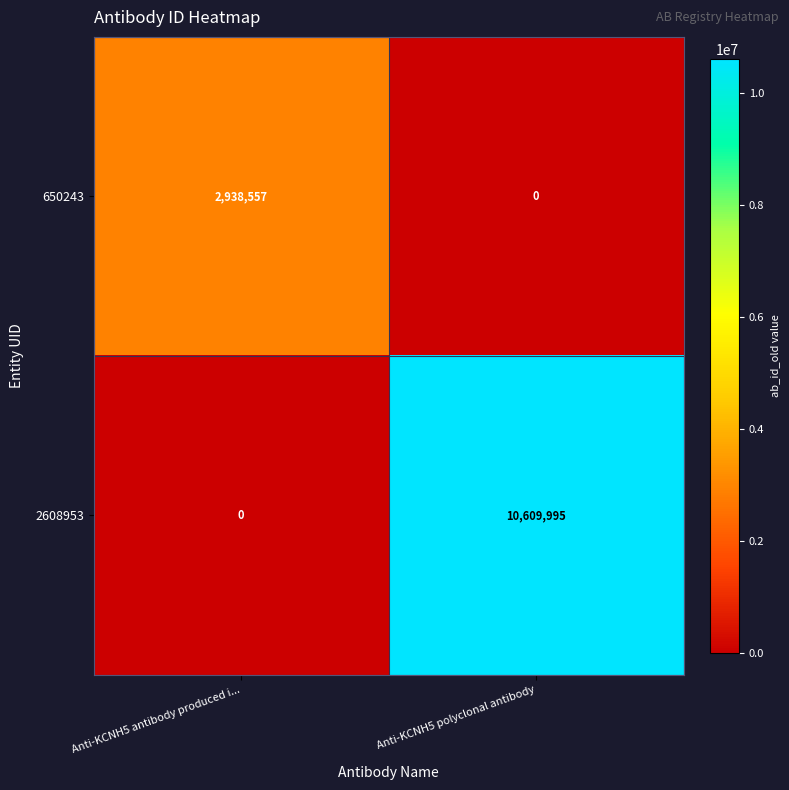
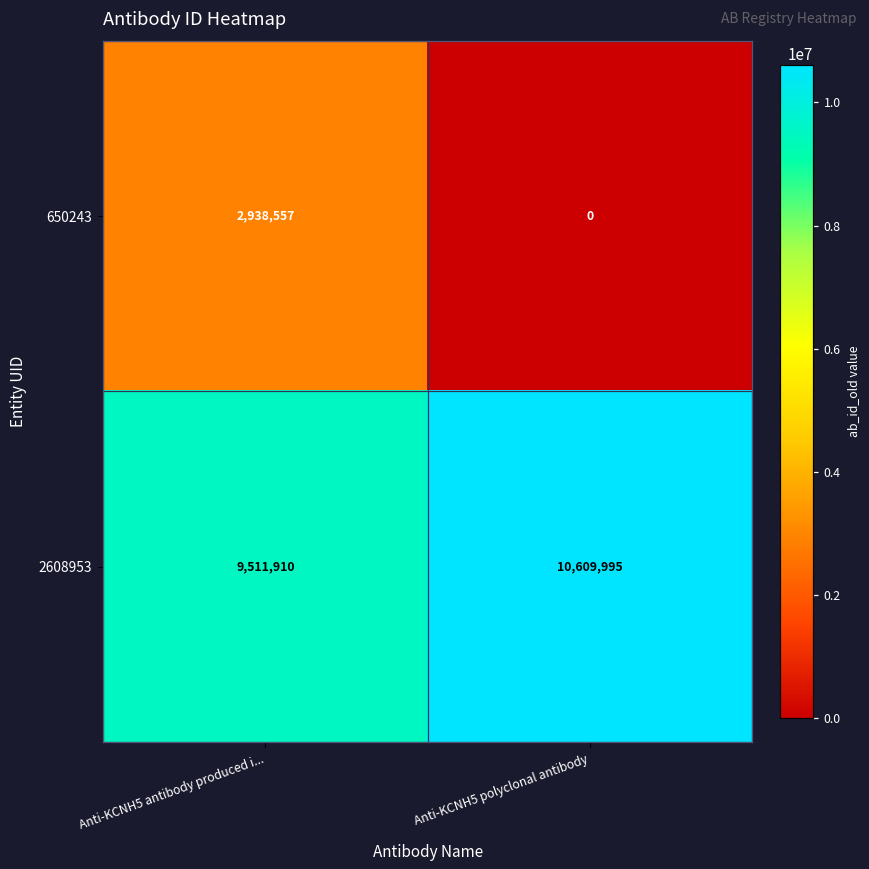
  {
    "650243": {
      "Anti-KCNH5 antibody produced i...": "2,938,557",
      "Anti-KCNH5 polyclonal antibody": "0"
    },
    "2608953": {
-     "Anti-KCNH5 antibody produced i...": "0",
+     "Anti-KCNH5 antibody produced i...": "9,511,910",
      "Anti-KCNH5 polyclonal antibody": "10,609,995"
    }
  }
